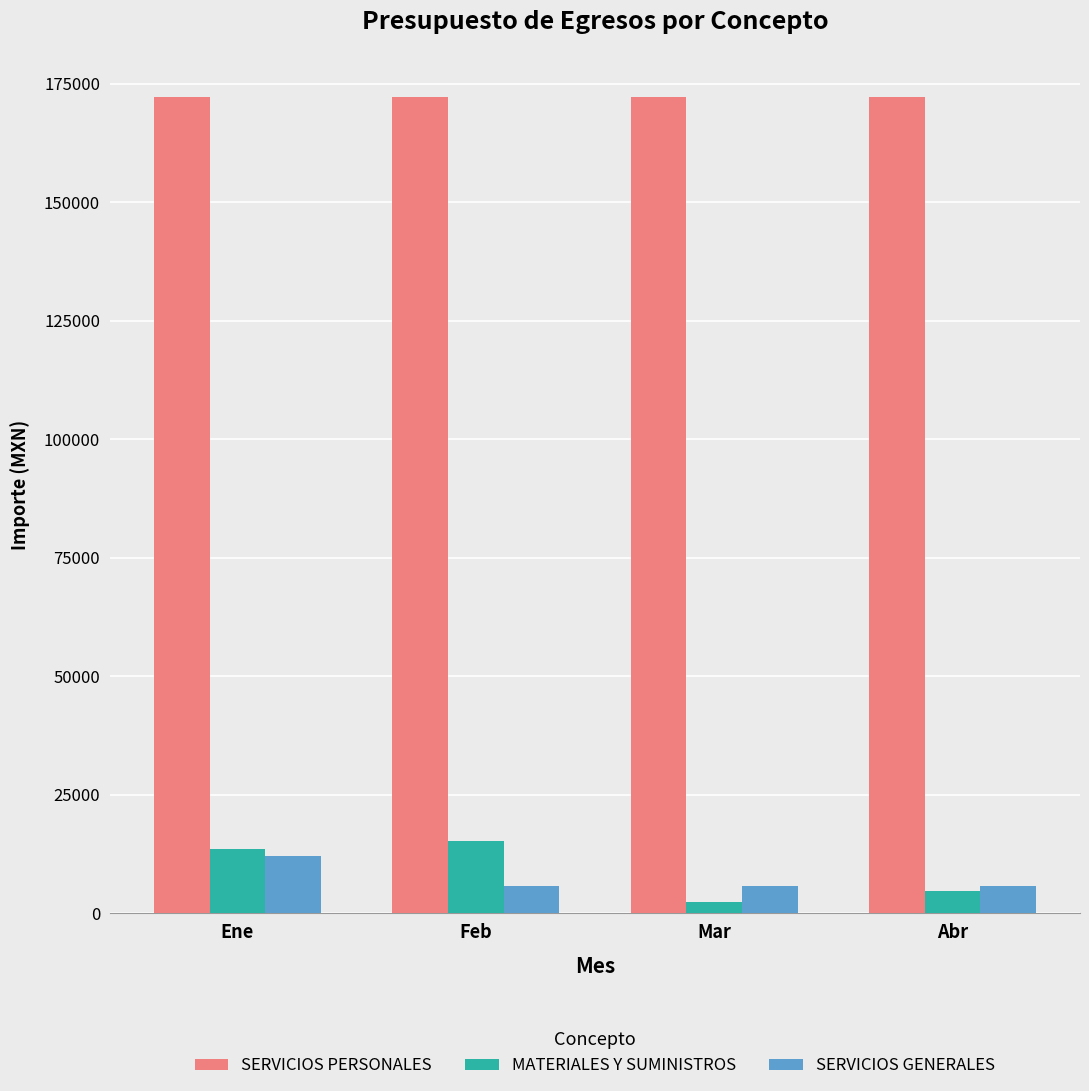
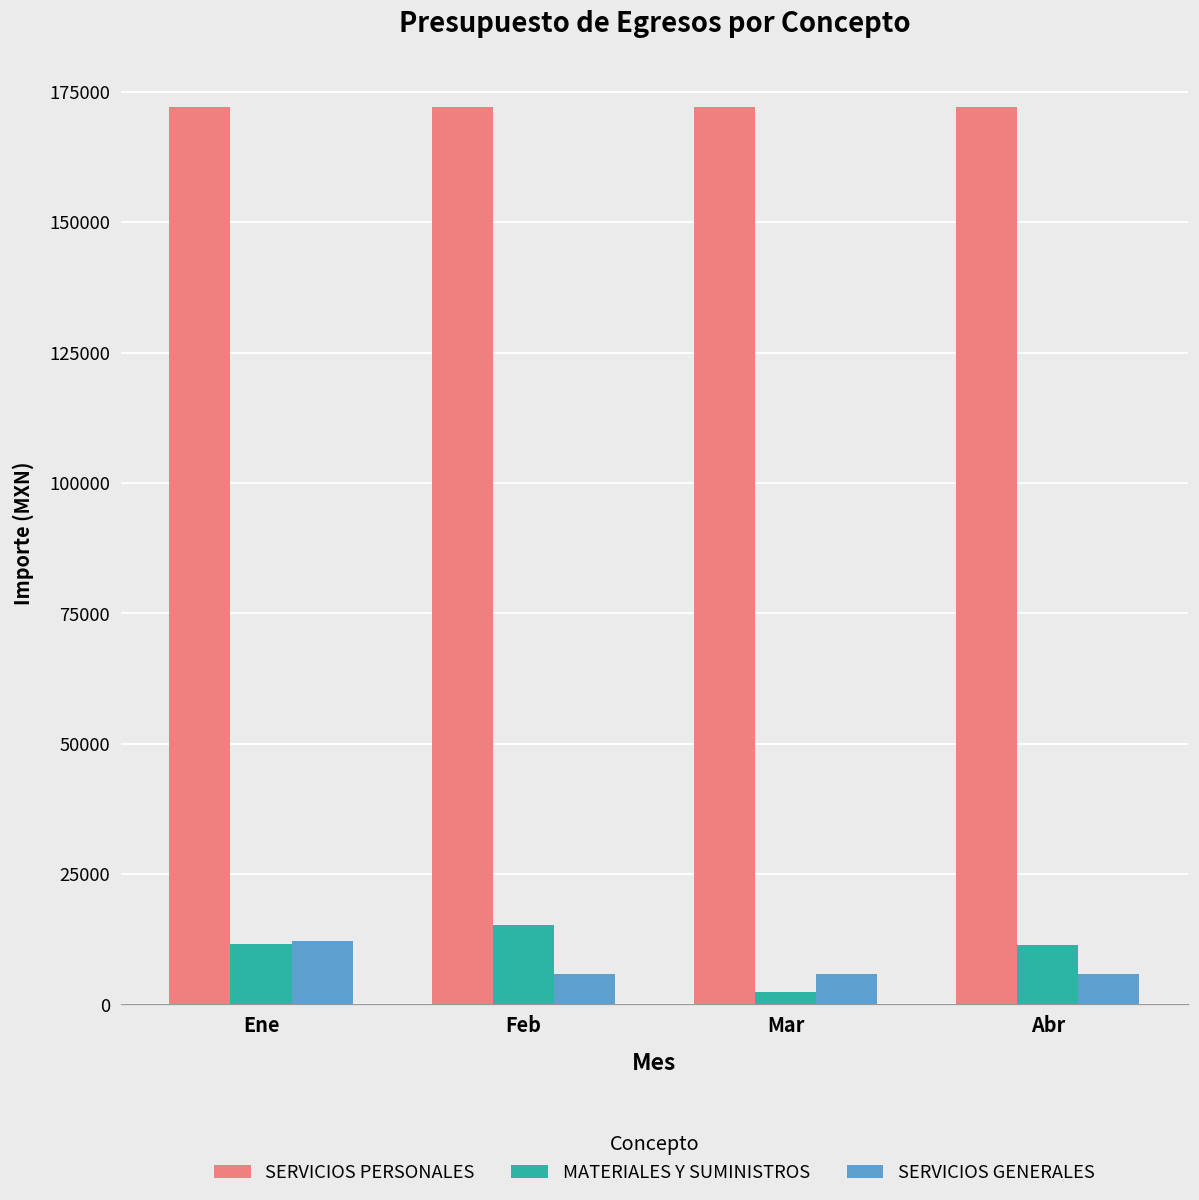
  {
    "SERVICIOS PERSONALES": {
      "Ene": 172000,
      "Feb": 172000,
      "Mar": 172000,
      "Abr": 172000
    },
    "MATERIALES Y SUMINISTROS": {
-     "Ene": 13000,
+     "Ene": 12000,
      "Feb": 15000,
      "Mar": 2000,
-     "Abr": 5000
+     "Abr": 11000
    },
    "SERVICIOS GENERALES": {
      "Ene": 12000,
      "Feb": 6000,
      "Mar": 6000,
      "Abr": 6000
    }
  }
